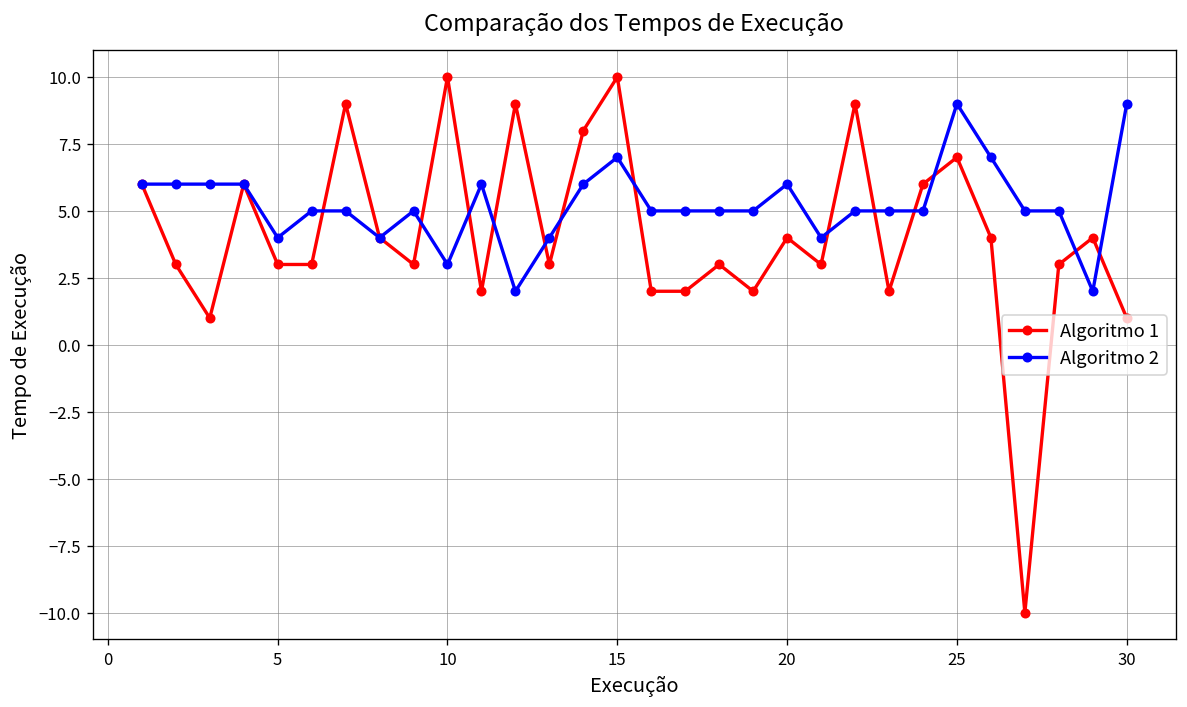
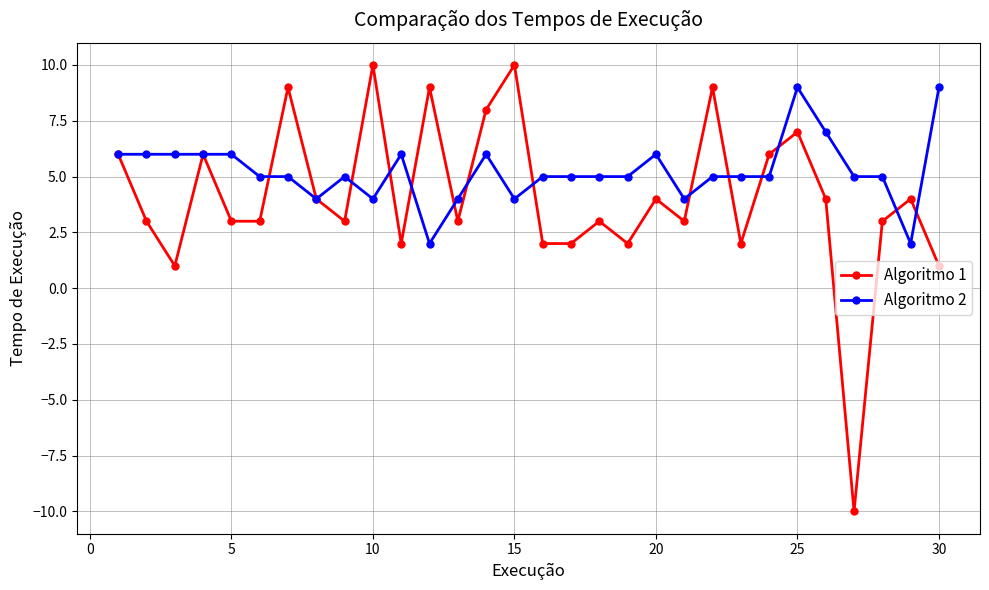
  {
    "Algoritmo 1": {
      "5": 3,
      "10": 10,
      "15": 10,
      "20": 4,
      "25": 7
    },
    "Algoritmo 2": {
-     "5": 4,
-     "10": 3,
-     "15": 7,
+     "5": 6,
+     "10": 4,
+     "15": 4,
      "20": 6,
      "25": 9,
      "30": 9
    }
  }
